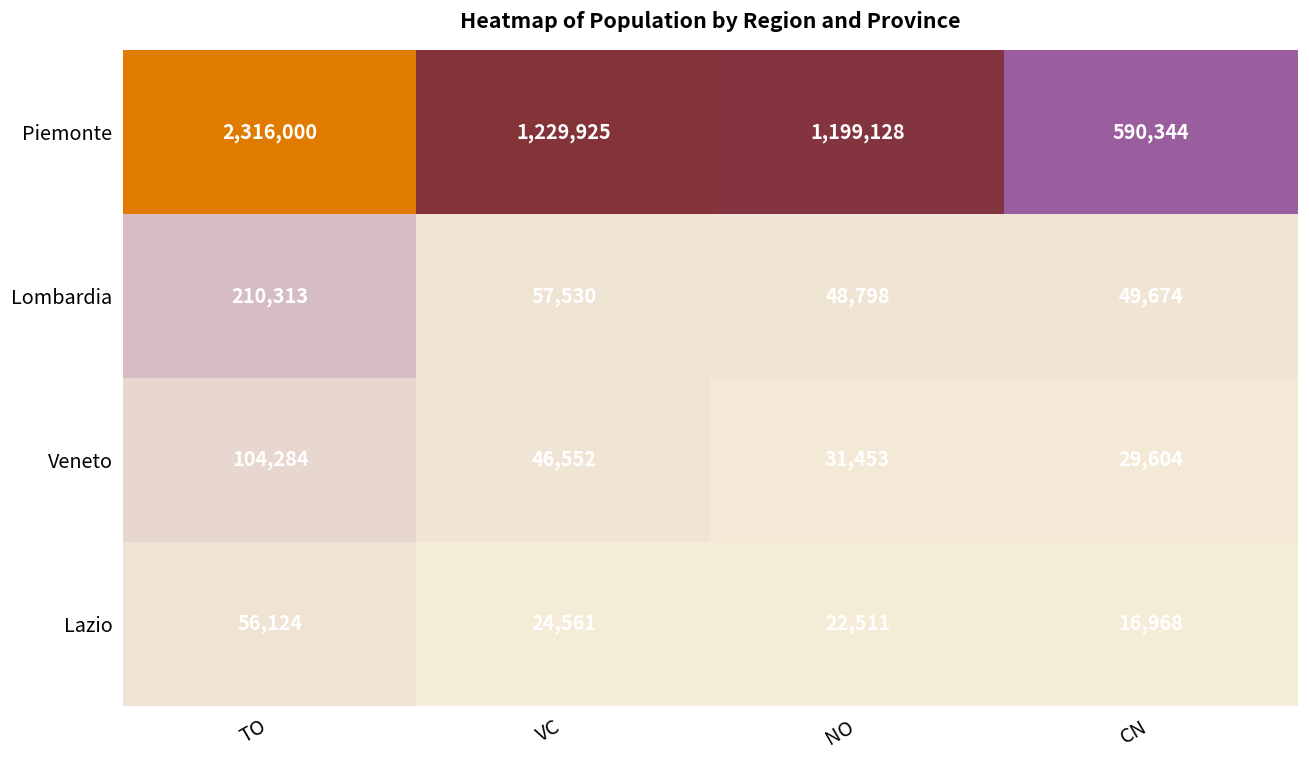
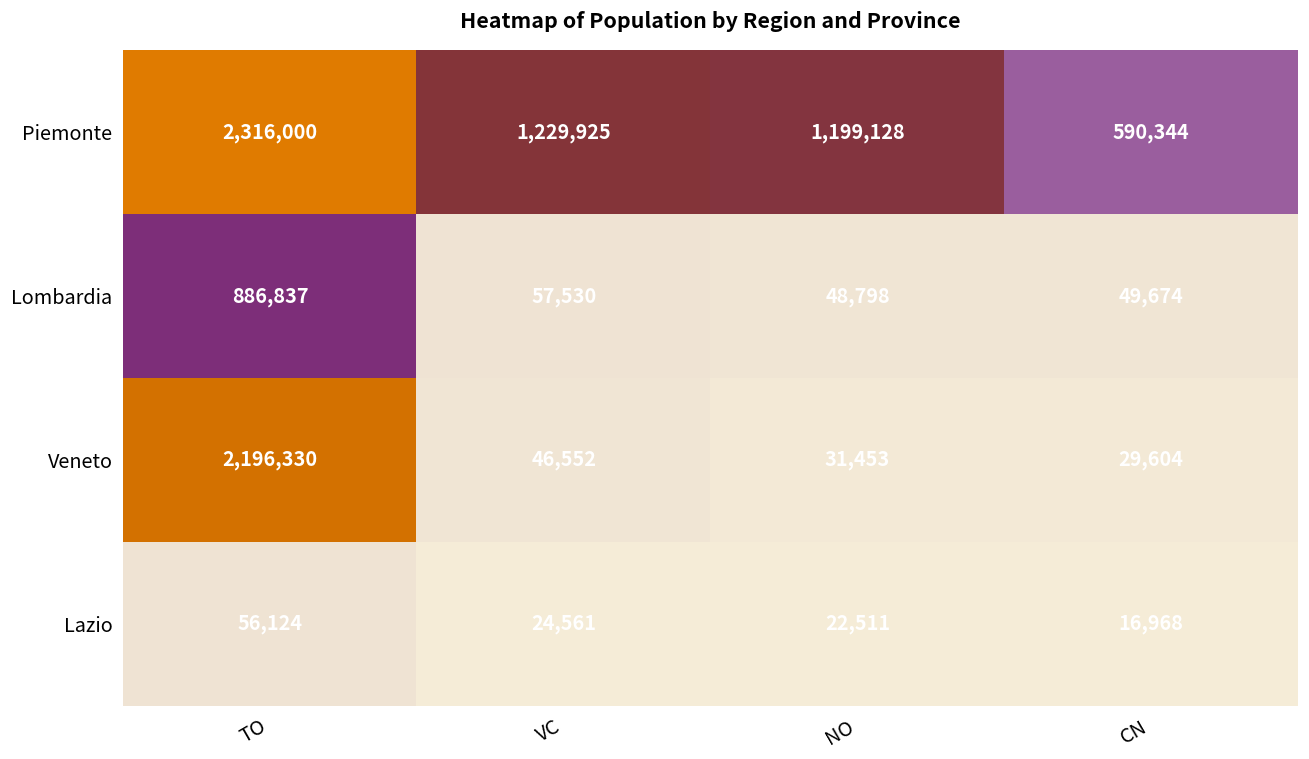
  {
    "Piemonte": {
      "TO": "2,316,000",
      "VC": "1,229,925",
      "NO": "1,199,128",
      "CN": "590,344"
    },
    "Lombardia": {
-     "TO": "210,313"
+     "TO": "886,837"
    },
    "Veneto": {
-     "TO": "104,284"
+     "TO": "2,196,330"
    }
  }
